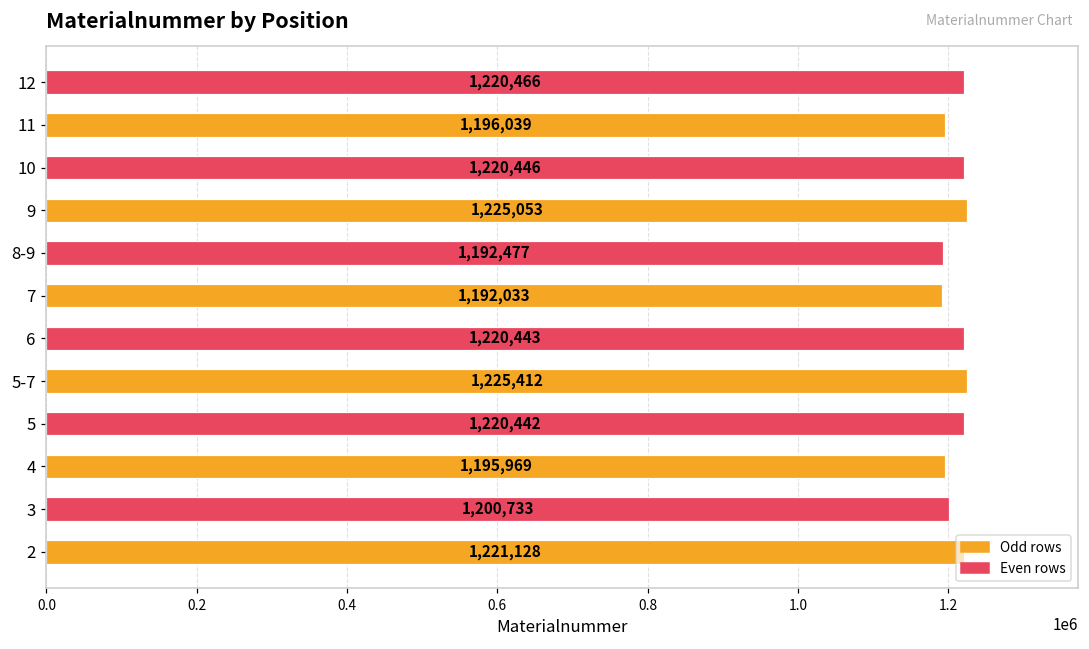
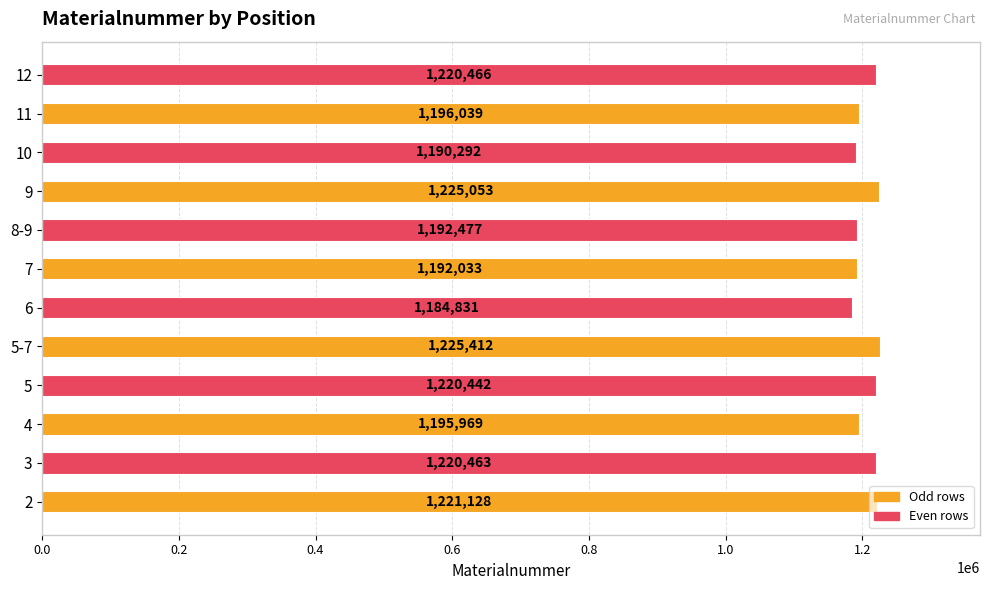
  {
    "12": "1,220,466",
    "11": "1,196,039",
-   "10": "1,220,446",
+   "10": "1,190,292",
    "9": "1,225,053",
    "8-9": "1,192,477",
    "7": "1,192,033",
-   "6": "1,220,443",
+   "6": "1,184,831",
    "5-7": "1,225,412",
    "5": "1,220,442",
    "4": "1,195,969",
-   "3": "1,200,733"
+   "3": "1,220,463"
  }
